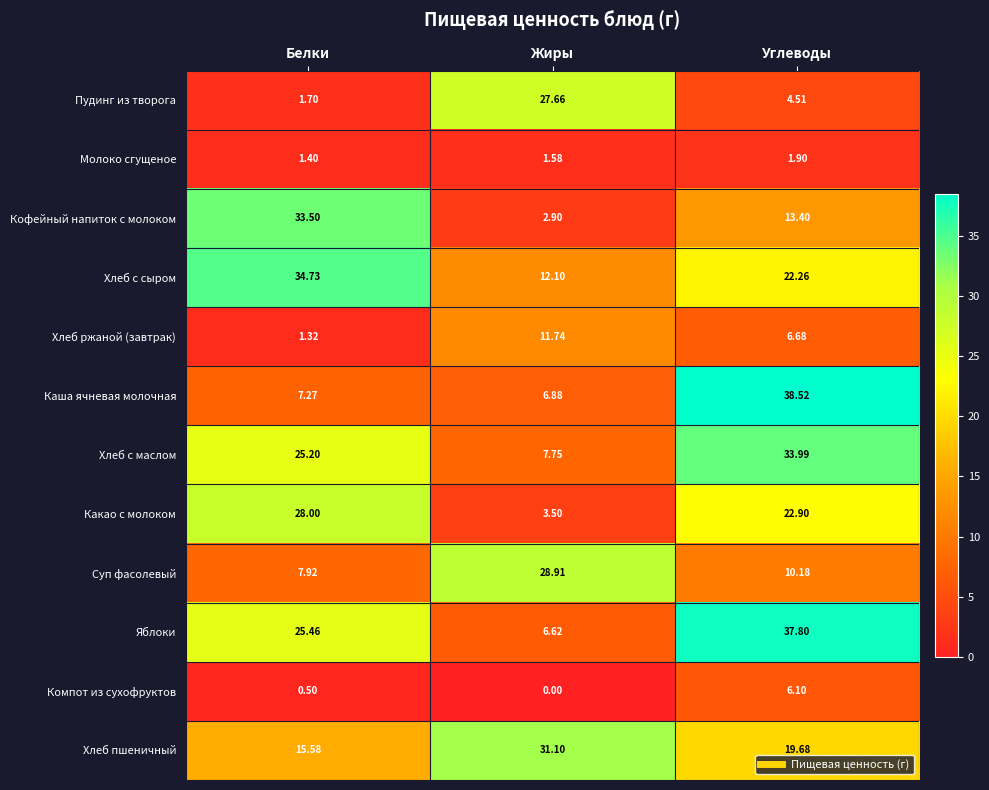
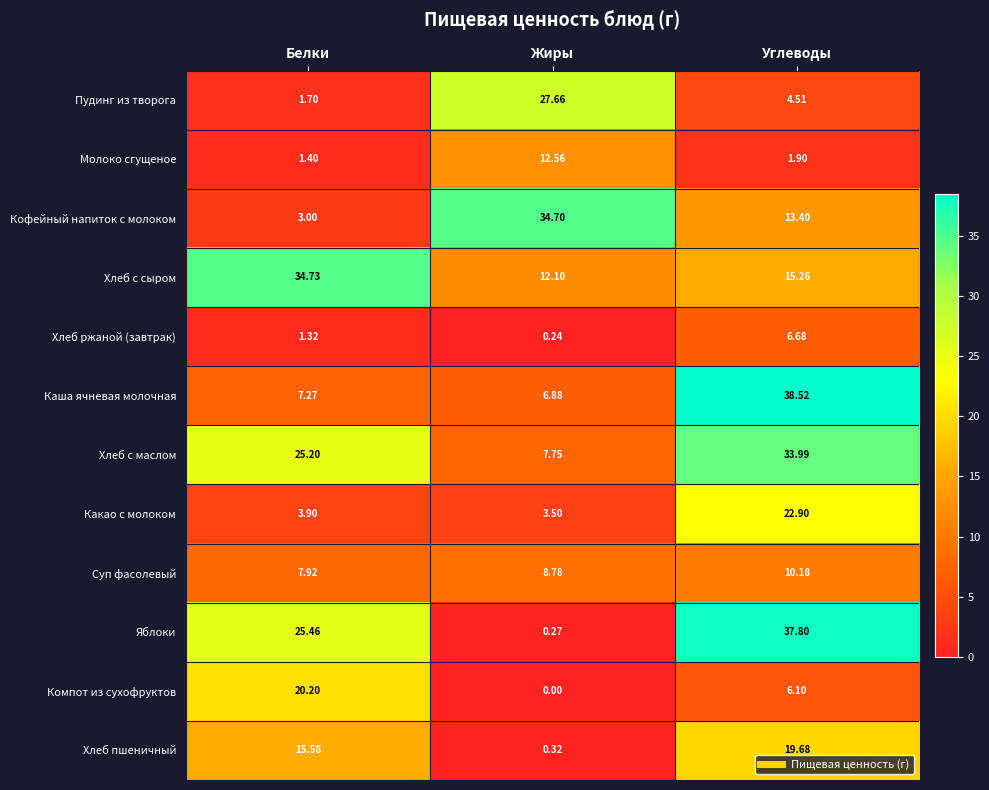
  {
    "Пудинг из творога": {
      "Белки": 1.70,
      "Жиры": 27.66,
      "Углеводы": 4.51
    },
    "Молоко сгущеное": {
      "Белки": 1.40,
-     "Жиры": 1.58,
+     "Жиры": 12.56,
      "Углеводы": 1.90
    },
    "Кофейный напиток с молоком": {
-     "Белки": 33.50,
-     "Жиры": 2.90,
+     "Белки": 3.00,
+     "Жиры": 34.70,
      "Углеводы": 13.40
    },
    "Хлеб с сыром": {
      "Белки": 34.73,
      "Жиры": 12.10,
-     "Углеводы": 22.26
+     "Углеводы": 15.26
    },
    "Хлеб ржаной (завтрак)": {
      "Белки": 1.32,
-     "Жиры": 11.74,
+     "Жиры": 0.24,
      "Углеводы": 6.68
    },
    "Каша ячневая молочная": {
      "Белки": 7.27,
      "Жиры": 6.88,
      "Углеводы": 38.52
    },
    "Хлеб с маслом": {
      "Белки": 25.20,
      "Жиры": 7.75,
      "Углеводы": 33.99
    },
    "Какао с молоком": {
-     "Белки": 28.00,
+     "Белки": 3.90,
      "Жиры": 3.50,
      "Углеводы": 22.90
    },
    "Суп фасолевый": {
      "Белки": 7.92,
-     "Жиры": 28.91,
+     "Жиры": 8.78,
      "Углеводы": 10.18
    },
    "Яблоки": {
      "Белки": 25.46,
-     "Жиры": 6.62,
+     "Жиры": 0.27,
      "Углеводы": 37.80
    },
    "Компот из сухофруктов": {
-     "Белки": 0.50,
+     "Белки": 20.20,
      "Жиры": 0.00,
      "Углеводы": 6.10
    },
    "Хлеб пшеничный": {
      "Белки": 15.58,
-     "Жиры": 31.10
+     "Жиры": 0.32
    }
  }
